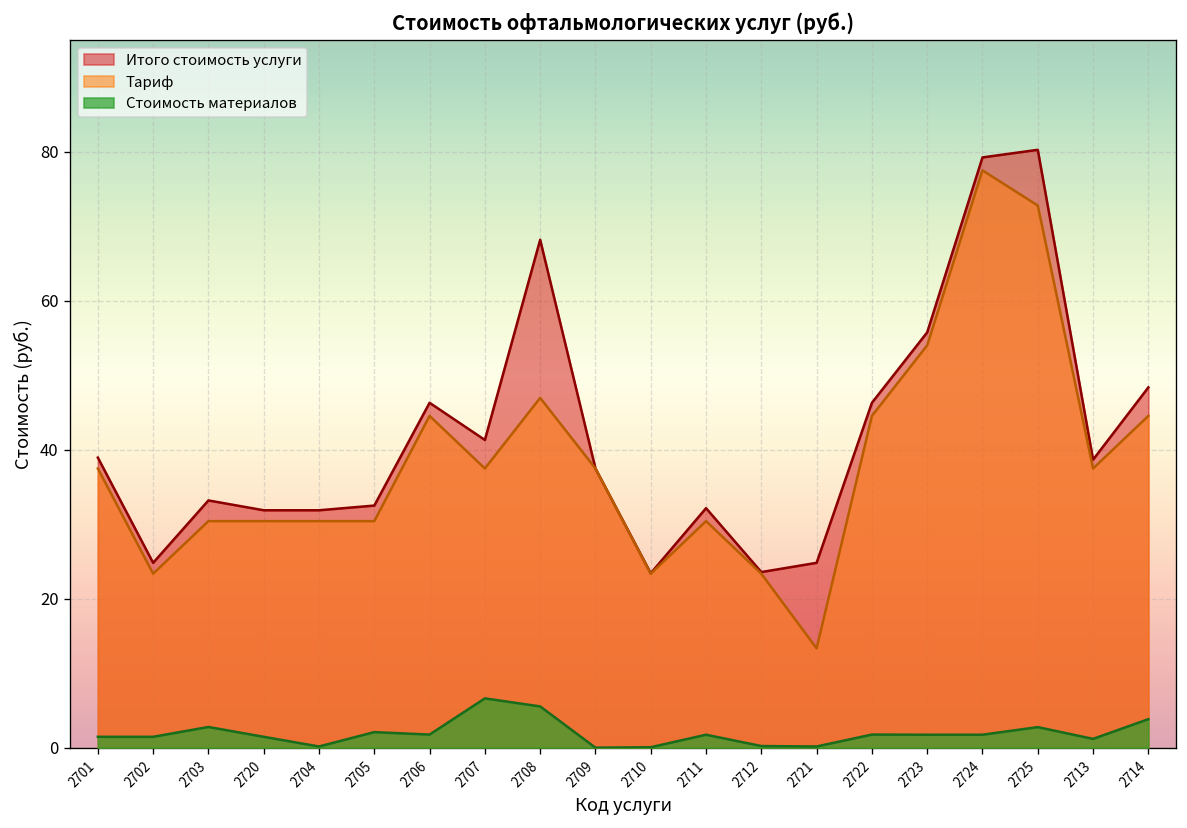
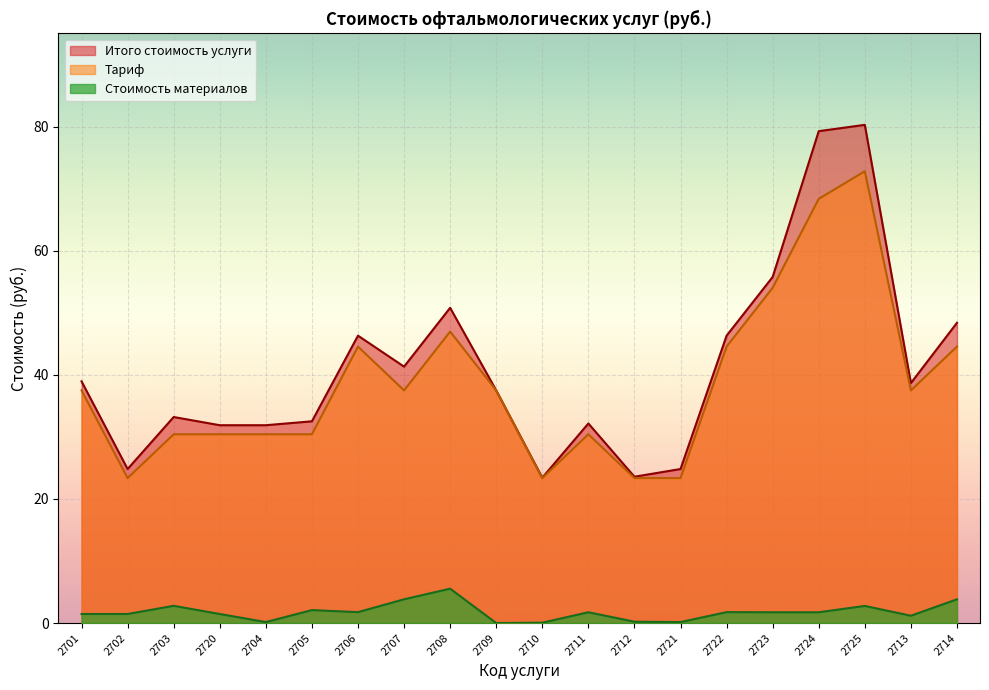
  {
    "Итого стоимость услуги": {
      "2701": 39,
      "2702": 25,
      "2703": 33,
      "2720": 32,
      "2704": 32,
      "2705": 33,
      "2706": 46,
      "2707": 41,
-     "2708": 68,
+     "2708": 51,
      "2711": 32,
      "2721": 25,
      "2722": 46,
      "2723": 56,
      "2724": 79,
      "2725": 80,
      "2713": 39,
      "2714": 48
    },
    "Тариф": {
      "2701": 37,
      "2702": 23,
      "2703": 30,
      "2720": 30,
      "2704": 30,
      "2705": 30,
      "2706": 45,
      "2707": 37,
      "2708": 47,
      "2711": 30,
-     "2721": 13,
+     "2721": 23,
      "2722": 45,
      "2723": 54,
-     "2724": 78,
+     "2724": 68,
      "2725": 73,
      "2713": 37,
      "2714": 45
    },
    "Стоимость материалов": {
      "2701": 1,
      "2702": 1,
      "2703": 3,
      "2720": 1,
      "2704": 0,
      "2705": 2,
      "2706": 2,
-     "2707": 7,
+     "2707": 4,
      "2708": 6,
      "2709": 0,
      "2710": 0,
      "2711": 2,
      "2712": 0,
      "2721": 0,
      "2722": 2,
      "2723": 2,
      "2724": 2,
      "2725": 3,
      "2713": 1,
      "2714": 4
    }
  }
